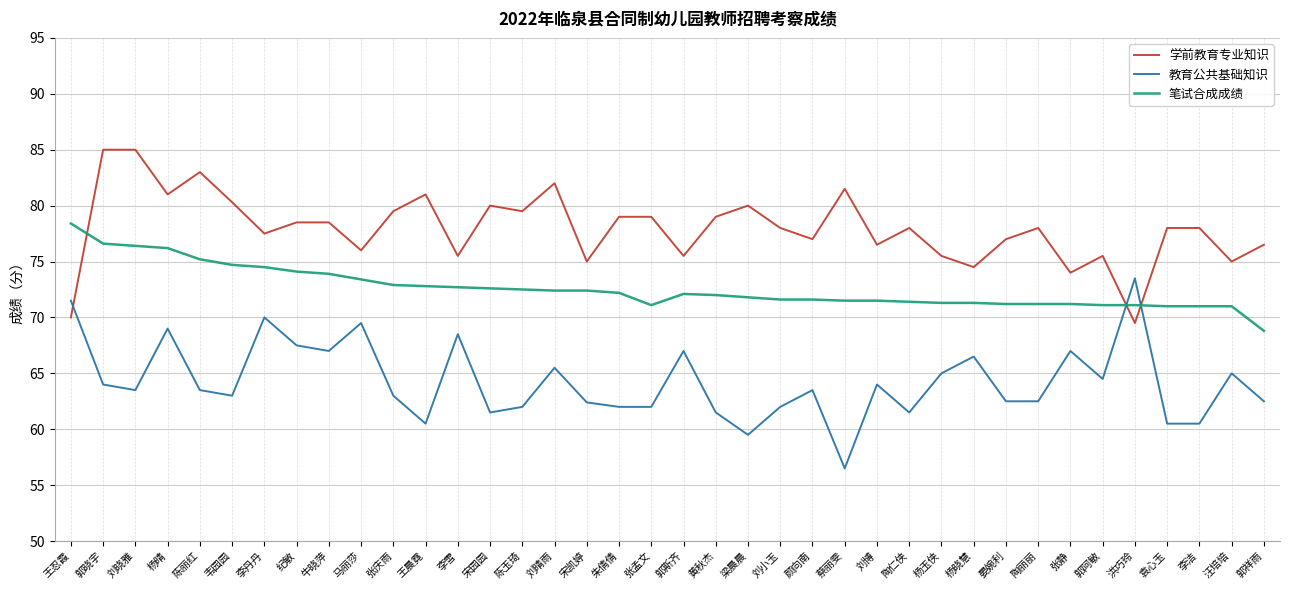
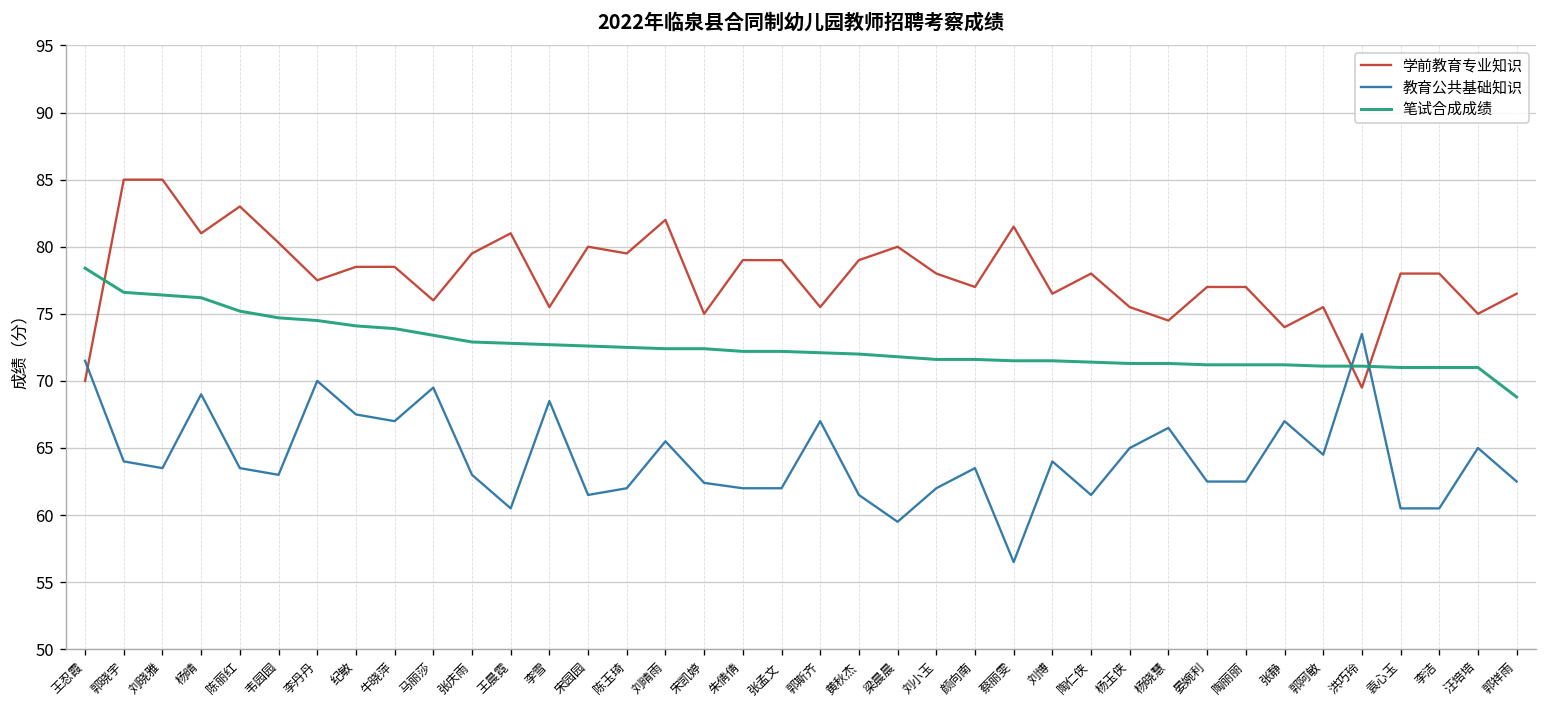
  {
    "学前教育专业知识": {
      "王忍霞": 70,
      "郭晓宇": 85,
      "刘晓雅": 85,
      "杨晴": 81,
      "陈丽红": 83,
      "韦园园": 80.3,
      "李丹丹": 77.5,
      "纪敏": 78.5,
      "牛晓萍": 78.5,
      "马丽莎": 76,
      "张庆雨": 79.5,
      "王晨霓": 81,
      "李雪": 75.5,
      "宋园园": 80,
      "陈玉琦": 79.5,
      "刘晴雨": 82,
      "宋凯婷": 75,
      "朱倩倩": 79,
      "张孟文": 79,
      "郭斯齐": 75.5,
      "黄秋杰": 79,
      "梁晨晨": 80,
      "刘小玉": 78,
      "颜向南": 77,
      "蔡丽雯": 81.5,
      "刘博": 76.5,
      "陶仁侠": 78,
      "杨玉侠": 75.5,
      "杨晓慧": 74.5,
      "晏婉利": 77,
-     "陶丽丽": 78,
+     "陶丽丽": 77,
      "张静": 74,
      "郭阿敏": 75.5,
      "洪巧玲": 69.5,
      "袁心玉": 78,
      "李洁": 78,
      "汪培培": 75,
      "郭祥雨": 76.5
    },
    "教育公共基础知识": {
      "王忍霞": 71.5,
      "郭晓宇": 64.0,
      "刘晓雅": 63.5,
      "杨晴": 69.0,
      "陈丽红": 63.5,
      "韦园园": 63.0,
      "李丹丹": 70.0,
      "纪敏": 67.5,
      "牛晓萍": 67.0,
      "马丽莎": 69.5,
      "张庆雨": 63.0,
      "王晨霓": 60.5,
      "李雪": 68.5,
      "宋园园": 61.5,
      "陈玉琦": 62.0,
      "刘晴雨": 65.5,
      "宋凯婷": 62.4,
      "朱倩倩": 62.0,
      "张孟文": 62.0,
      "郭斯齐": 67.0,
      "黄秋杰": 61.5,
      "梁晨晨": 59.5,
      "刘小玉": 62.0,
      "颜向南": 63.5,
      "蔡丽雯": 56.5,
      "刘博": 64.0,
      "陶仁侠": 61.5,
      "杨玉侠": 65.0,
      "杨晓慧": 66.5,
      "晏婉利": 62.5,
      "陶丽丽": 62.5,
      "张静": 67.0,
      "郭阿敏": 64.5,
      "洪巧玲": 73.5,
      "袁心玉": 60.5,
      "李洁": 60.5,
      "汪培培": 65.0,
      "郭祥雨": 62.5
    },
    "笔试合成成绩": {
      "王忍霞": 78.4,
      "郭晓宇": 76.6,
      "刘晓雅": 76.4,
      "杨晴": 76.2,
      "陈丽红": 75.2,
      "韦园园": 74.7,
      "李丹丹": 74.5,
      "纪敏": 74.1,
      "牛晓萍": 73.9,
      "马丽莎": 73.4,
      "张庆雨": 72.9,
      "王晨霓": 72.8,
      "李雪": 72.7,
      "宋园园": 72.6,
      "陈玉琦": 72.5,
      "刘晴雨": 72.4,
      "宋凯婷": 72.4,
      "朱倩倩": 72.2,
-     "张孟文": 71.1,
+     "张孟文": 72.2,
      "郭斯齐": 72.1,
      "黄秋杰": 72.0,
      "梁晨晨": 71.8,
      "刘小玉": 71.6,
      "颜向南": 71.6,
      "蔡丽雯": 71.5,
      "刘博": 71.5,
      "陶仁侠": 71.4,
      "杨玉侠": 71.3,
      "杨晓慧": 71.3,
      "晏婉利": 71.2,
      "陶丽丽": 71.2,
      "张静": 71.2,
      "郭阿敏": 71.1,
      "洪巧玲": 71.1,
      "袁心玉": 71.0,
      "李洁": 71.0,
      "汪培培": 71.0,
      "郭祥雨": 68.8
    }
  }
